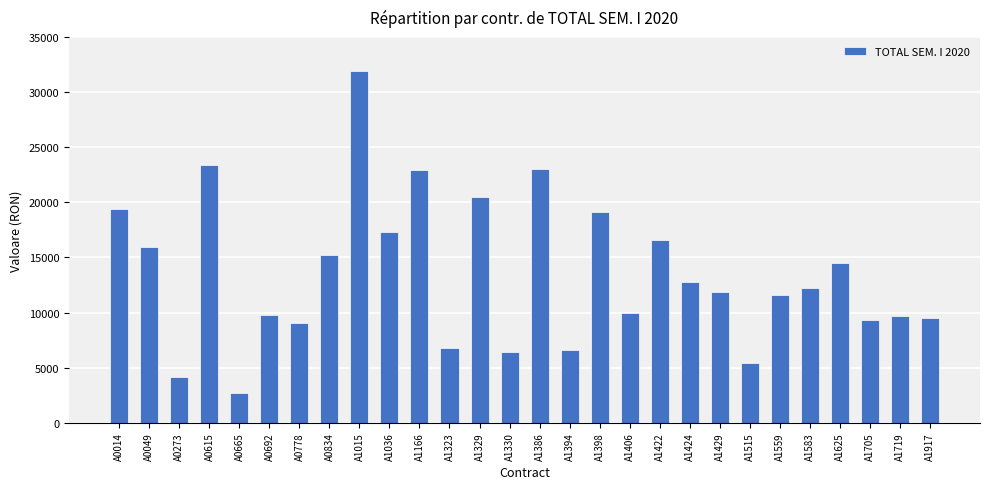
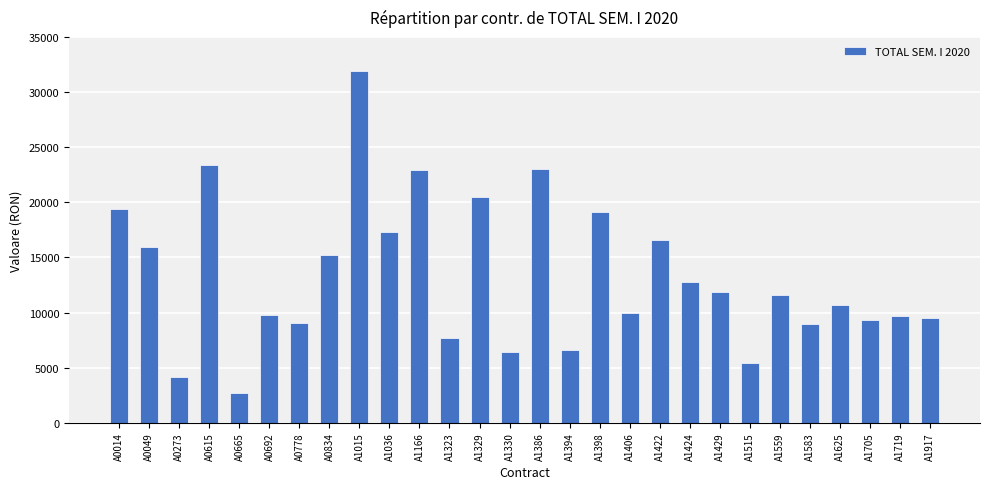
  {
    "A0014": 19400,
    "A0049": 15900,
    "A0273": 4200,
    "A0615": 23400,
    "A0665": 2700,
    "A0692": 9800,
    "A0778": 9100,
    "A0834": 15300,
    "A1015": 31900,
    "A1036": 17300,
    "A1166": 22900,
-   "A1323": 6800,
+   "A1323": 7700,
    "A1329": 20500,
    "A1330": 6400,
    "A1386": 23000,
    "A1394": 6600,
    "A1398": 19100,
    "A1406": 10000,
    "A1422": 16600,
    "A1424": 12700,
    "A1429": 11900,
    "A1515": 5400,
    "A1559": 11600,
-   "A1583": 12300,
-   "A1625": 14500,
+   "A1583": 8900,
+   "A1625": 10700,
    "A1705": 9400,
    "A1719": 9700,
    "A1917": 9500
  }
